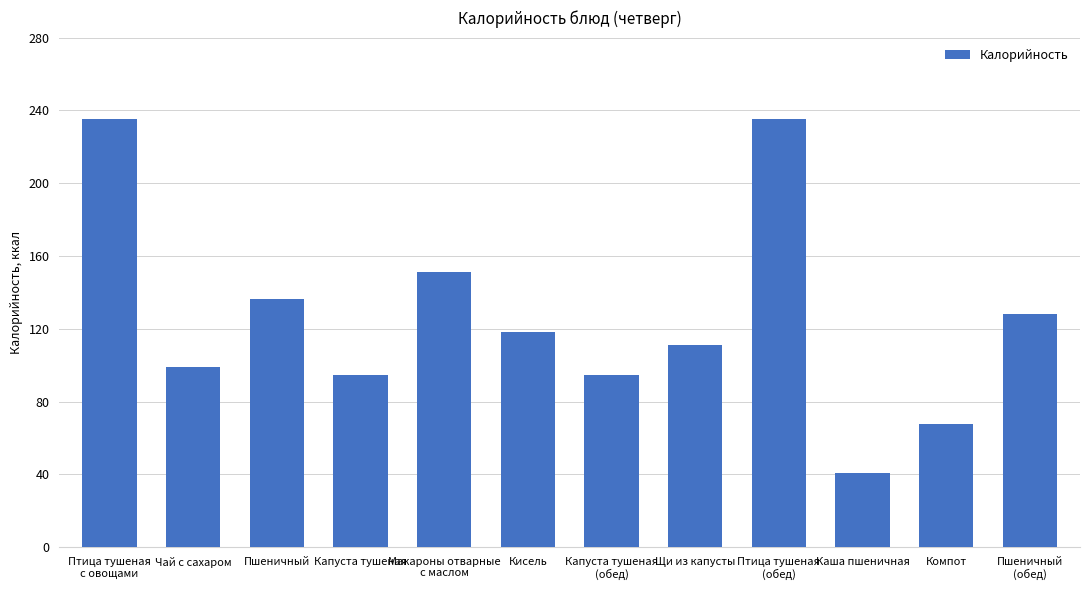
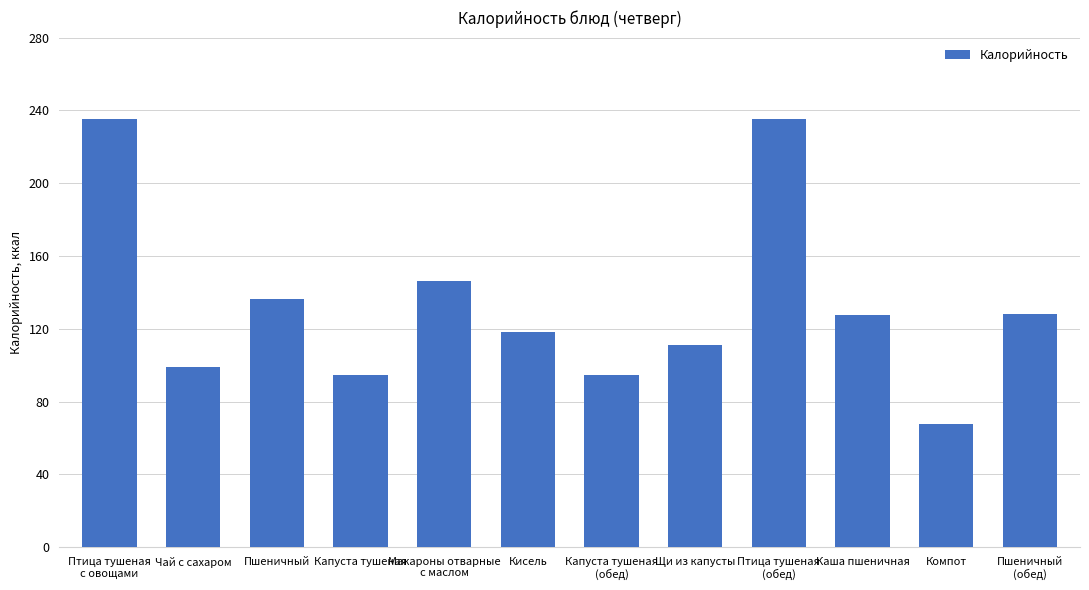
  {
    "Птица тушеная с овощами": 235,
    "Чай с сахаром": 99,
    "Пшеничный": 136,
-   "Макароны отварные с маслом": 151,
+   "Макароны отварные с маслом": 146,
    "Кисель": 118,
    "Капуста тушеная (обед)": 95,
    "Щи из капусты": 111,
    "Птица тушеная (обед)": 235,
-   "Каша пшеничная": 41,
+   "Каша пшеничная": 128,
    "Компот": 67,
    "Пшеничный (обед)": 128
  }
